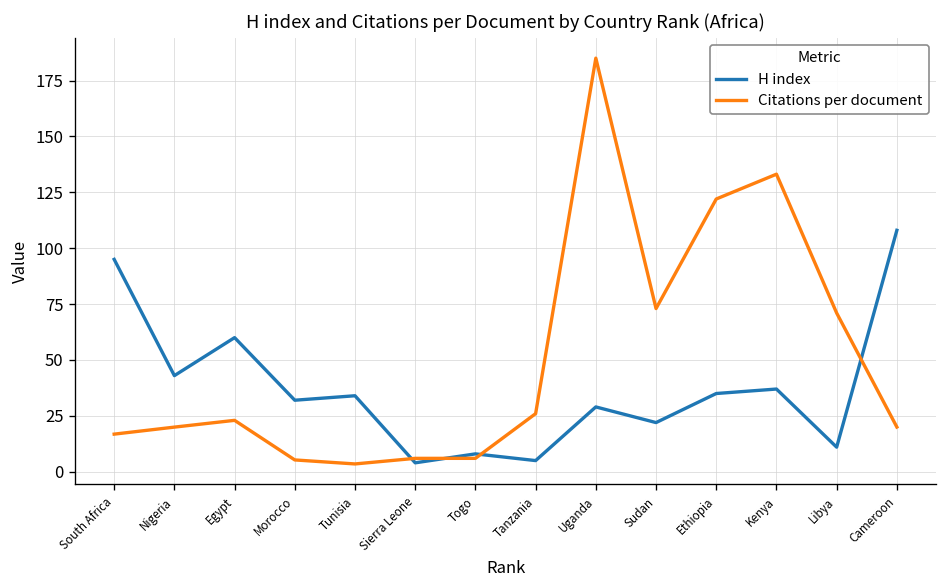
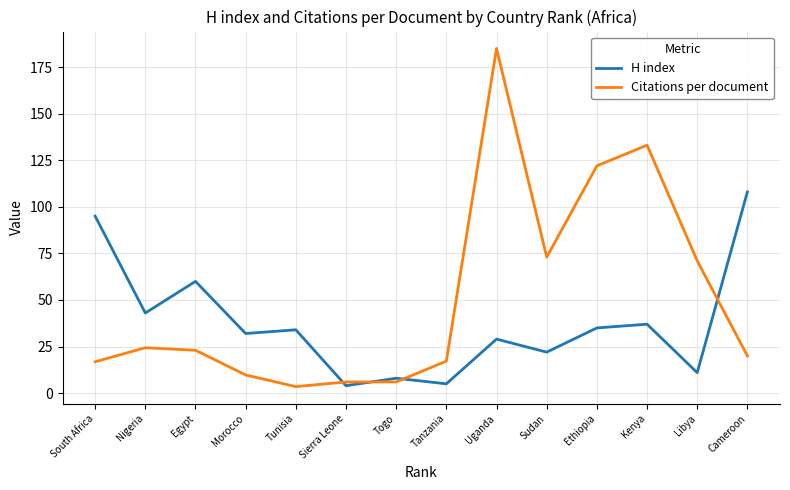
  {
    "H index": {
      "South Africa": 95,
      "Nigeria": 43,
      "Egypt": 60,
      "Morocco": 32,
      "Tunisia": 34,
      "Sierra Leone": 4,
      "Togo": 8,
      "Tanzania": 5,
      "Uganda": 29,
      "Sudan": 22,
      "Ethiopia": 35,
      "Kenya": 37,
      "Libya": 11,
      "Cameroon": 108
    },
    "Citations per document": {
      "South Africa": 17,
-     "Nigeria": 20,
+     "Nigeria": 24,
      "Egypt": 23,
-     "Morocco": 5,
+     "Morocco": 10,
      "Tunisia": 4,
      "Sierra Leone": 6,
      "Togo": 6,
-     "Tanzania": 26,
+     "Tanzania": 17,
      "Uganda": 185,
      "Sudan": 73,
      "Ethiopia": 122,
      "Kenya": 133,
      "Libya": 71,
      "Cameroon": 20
    }
  }
